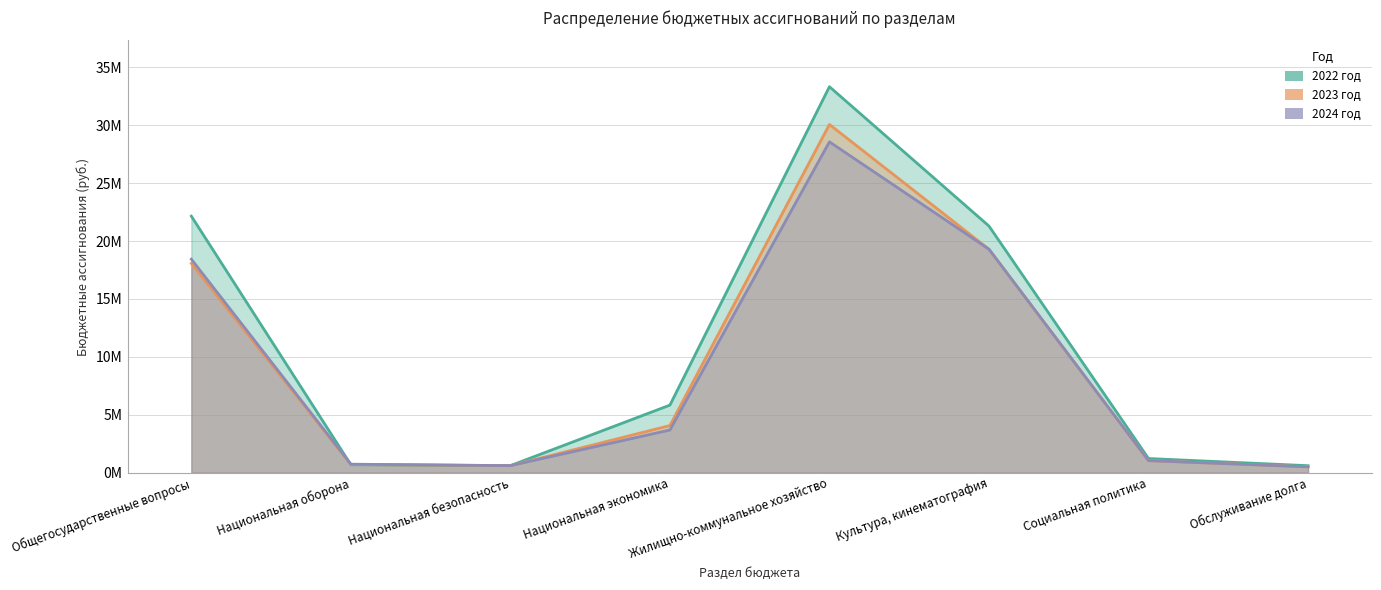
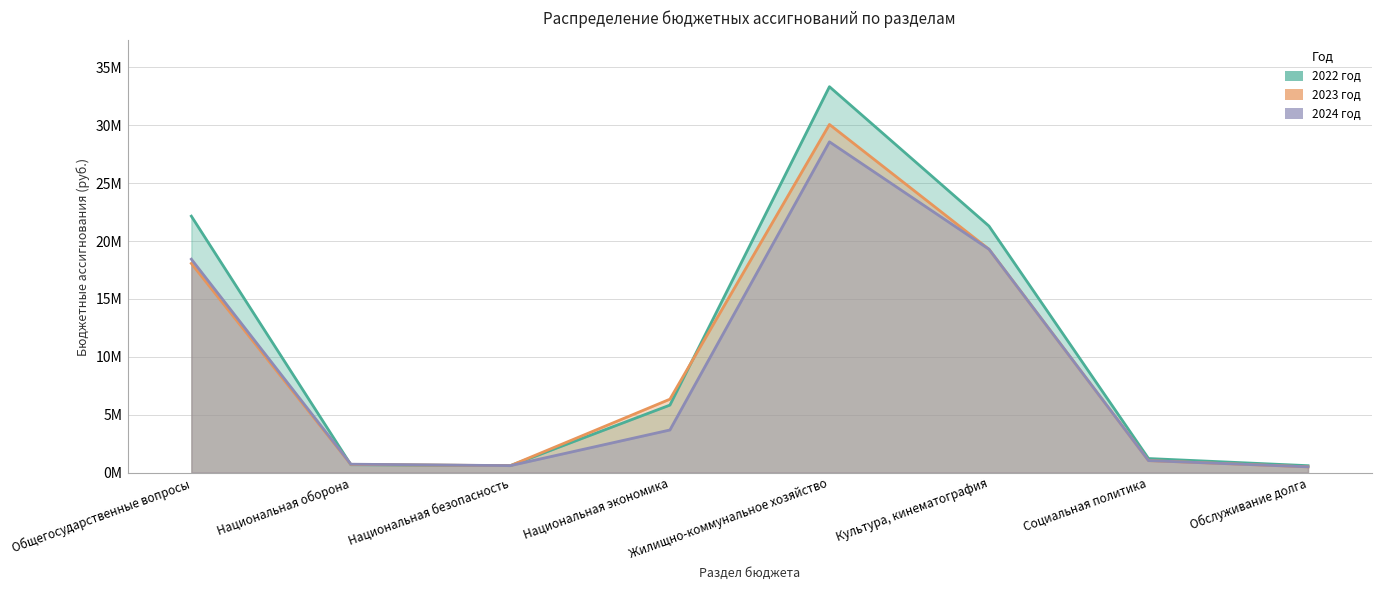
  {
    "2023 год": {
      "Общегосударственные вопросы": 18100000,
-     "Национальная экономика": 4100000,
+     "Национальная экономика": 6300000,
      "Жилищно-коммунальное хозяйство": 30100000
    }
  }
